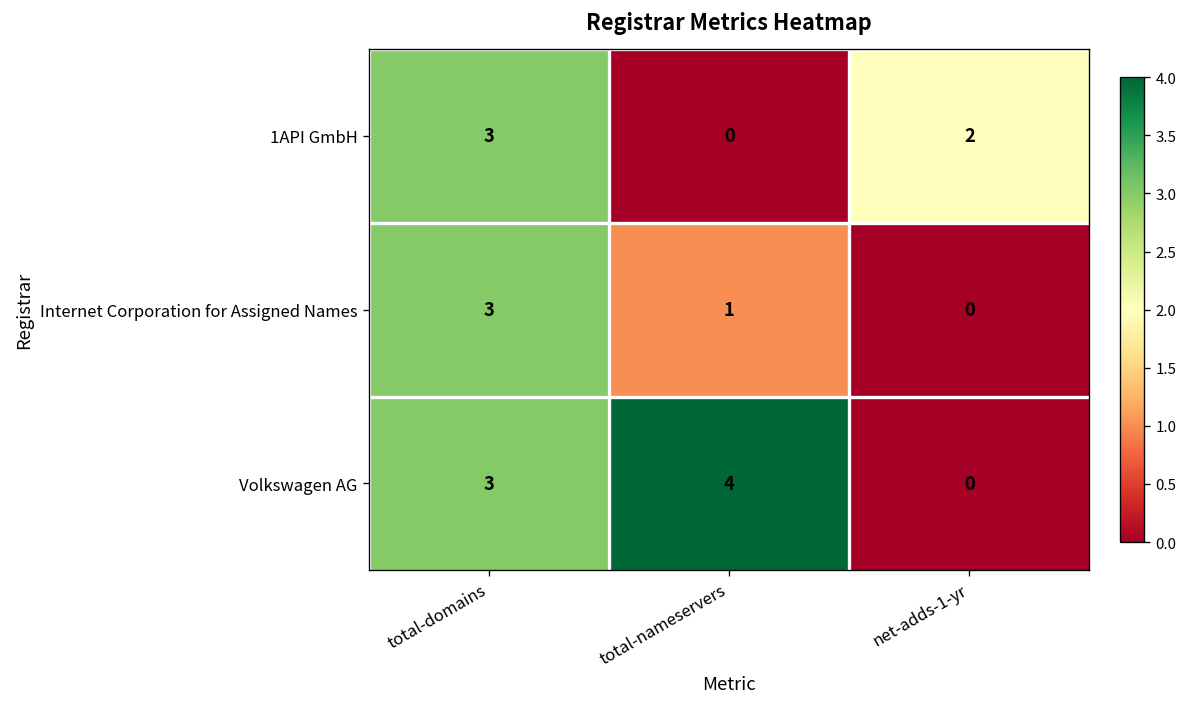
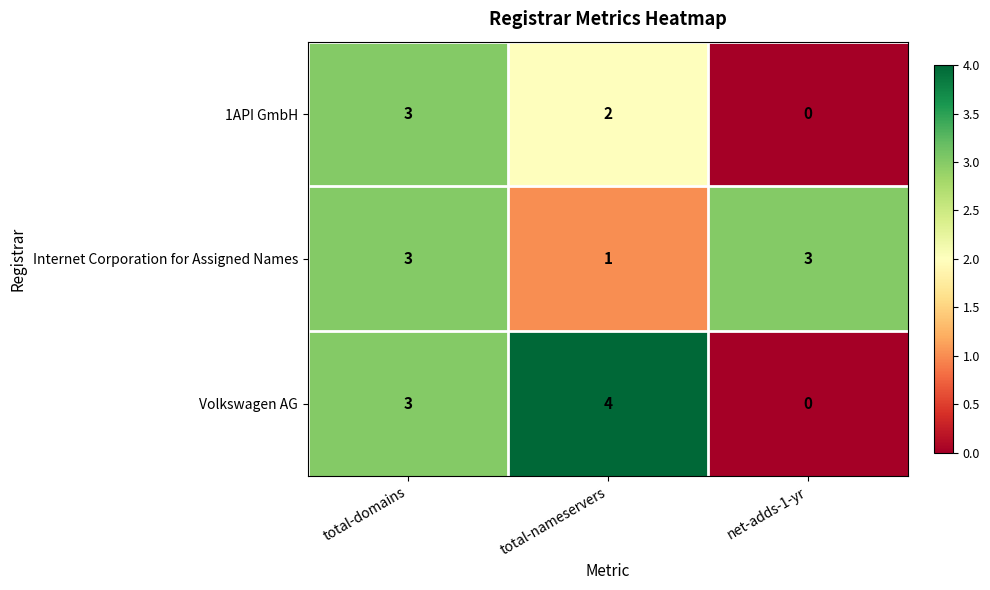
  {
    "1API GmbH": {
      "total-domains": 3,
-     "total-nameservers": 0,
-     "net-adds-1-yr": 2
+     "total-nameservers": 2,
+     "net-adds-1-yr": 0
    },
    "Internet Corporation for Assigned Names": {
      "total-domains": 3,
      "total-nameservers": 1,
-     "net-adds-1-yr": 0
+     "net-adds-1-yr": 3
    },
    "Volkswagen AG": {
      "total-domains": 3,
      "total-nameservers": 4,
      "net-adds-1-yr": 0
    }
  }
